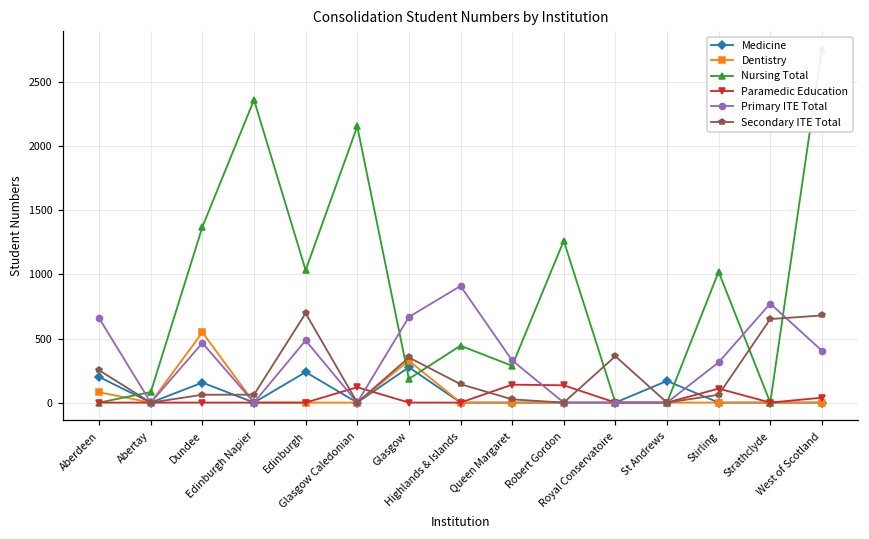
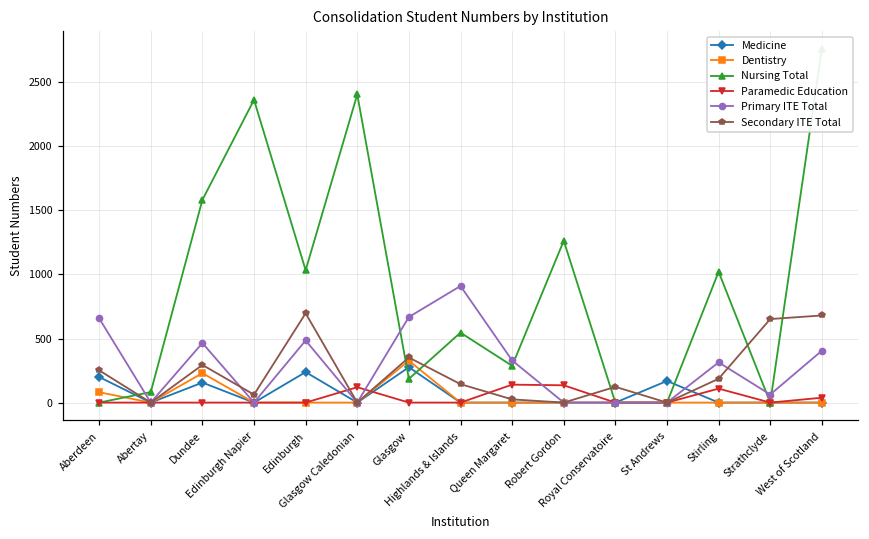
  {
    "Medicine": {
      "Aberdeen": 200,
      "Dundee": 160,
      "Edinburgh": 240,
      "Glasgow": 280,
      "St Andrews": 170
    },
    "Dentistry": {
      "Aberdeen": 80,
-     "Dundee": 550,
+     "Dundee": 230,
      "Glasgow": 330
    },
    "Nursing Total": {
      "Abertay": 80,
-     "Dundee": 1370,
+     "Dundee": 1580,
      "Edinburgh Napier": 2360,
      "Edinburgh": 1030,
-     "Glasgow Caledonian": 2160,
+     "Glasgow Caledonian": 2410,
      "Glasgow": 190,
-     "Highlands & Islands": 440,
+     "Highlands & Islands": 550,
      "Queen Margaret": 290,
      "Robert Gordon": 1260,
      "Stirling": 1020
    },
    "Paramedic Education": {
      "Dundee": 0,
      "Glasgow Caledonian": 120,
      "Glasgow": 0,
      "Queen Margaret": 140,
      "Robert Gordon": 140,
      "Stirling": 110,
      "West of Scotland": 40
    },
    "Primary ITE Total": {
      "Aberdeen": 660,
      "Dundee": 470,
      "Edinburgh": 490,
      "Glasgow": 670,
      "Highlands & Islands": 910,
      "Queen Margaret": 330,
      "Stirling": 310,
-     "Strathclyde": 770,
+     "Strathclyde": 60,
      "West of Scotland": 410
    },
    "Secondary ITE Total": {
      "Aberdeen": 250,
-     "Dundee": 60,
+     "Dundee": 290,
      "Edinburgh Napier": 60,
      "Edinburgh": 700,
      "Glasgow": 350,
      "Highlands & Islands": 140,
      "Queen Margaret": 30,
-     "Royal Conservatoire": 360,
-     "Stirling": 60,
+     "Royal Conservatoire": 120,
+     "Stirling": 190,
      "Strathclyde": 650,
      "West of Scotland": 680
    }
  }
